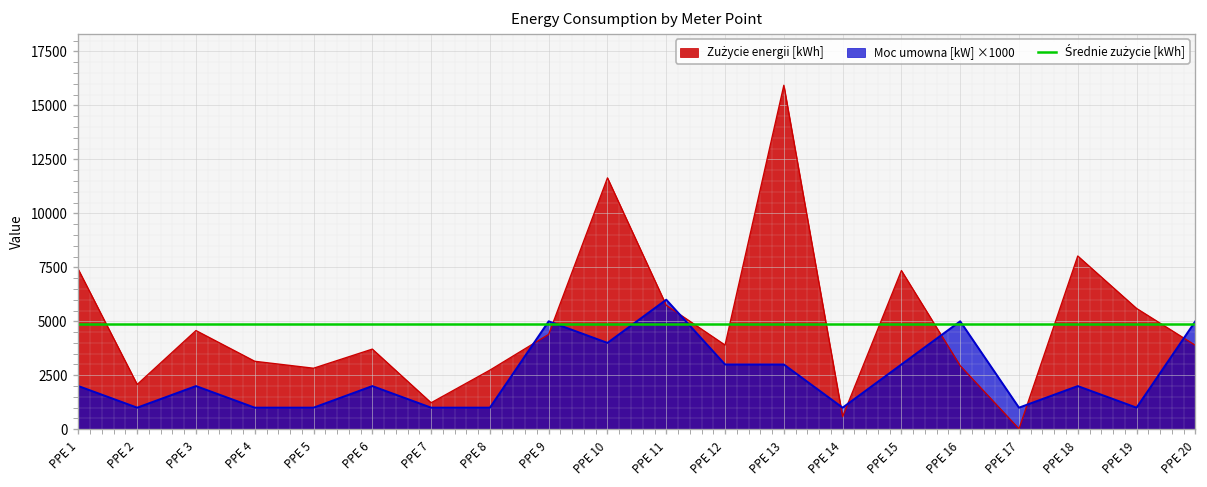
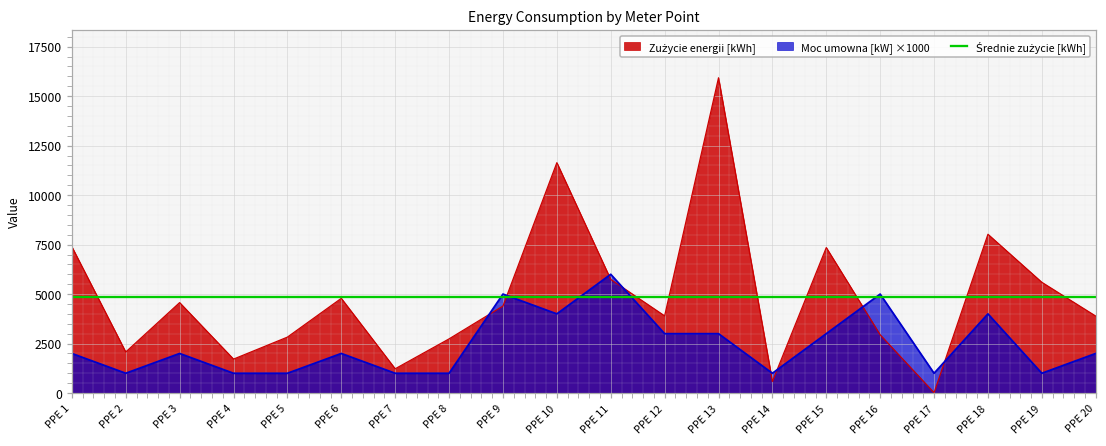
  {
    "Zużycie energii [kWh]": {
      "PPE 1": 7400,
      "PPE 2": 2100,
      "PPE 3": 4600,
-     "PPE 4": 3100,
+     "PPE 4": 1700,
      "PPE 5": 2800,
-     "PPE 6": 3700,
+     "PPE 6": 4800,
      "PPE 7": 1200,
      "PPE 8": 2700,
      "PPE 9": 4400,
      "PPE 10": 11600,
      "PPE 11": 5700,
      "PPE 12": 3900,
      "PPE 13": 15900,
      "PPE 14": 600,
      "PPE 15": 7400,
      "PPE 16": 2900,
      "PPE 17": 0,
      "PPE 18": 8000,
      "PPE 19": 5600,
      "PPE 20": 3900
    },
    "Moc umowna [kW] ×1000": {
      "PPE 1": 2000,
      "PPE 2": 1000,
      "PPE 3": 2000,
      "PPE 4": 1000,
      "PPE 5": 1000,
      "PPE 6": 2000,
      "PPE 7": 1000,
      "PPE 8": 1000,
      "PPE 9": 5000,
      "PPE 10": 4000,
      "PPE 11": 6000,
      "PPE 12": 3000,
      "PPE 13": 3000,
      "PPE 14": 1000,
      "PPE 15": 3000,
      "PPE 16": 5000,
      "PPE 17": 1000,
-     "PPE 18": 2000,
+     "PPE 18": 4000,
      "PPE 19": 1000,
-     "PPE 20": 5000
+     "PPE 20": 2000
    }
  }
